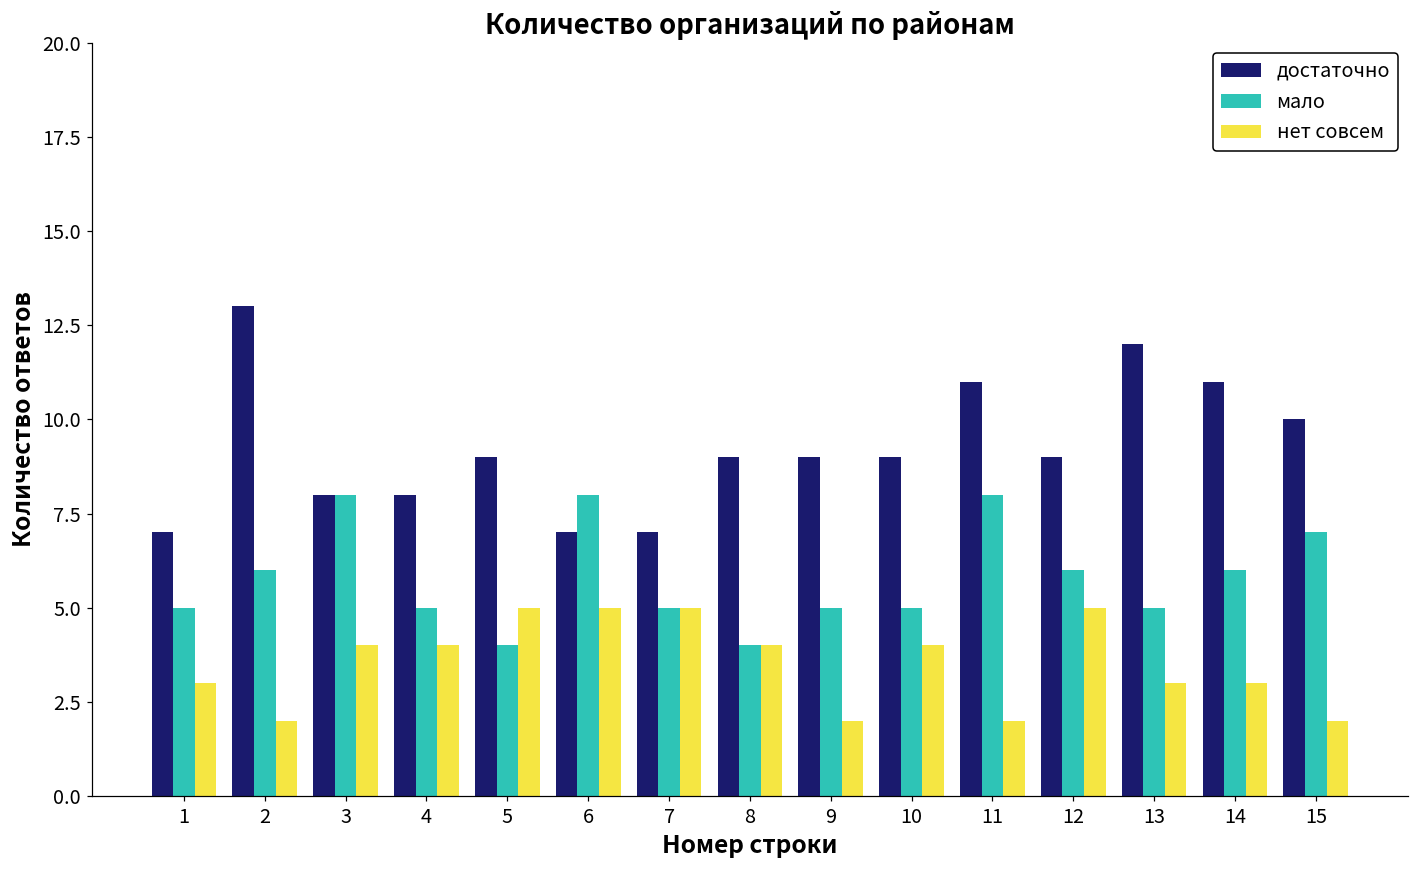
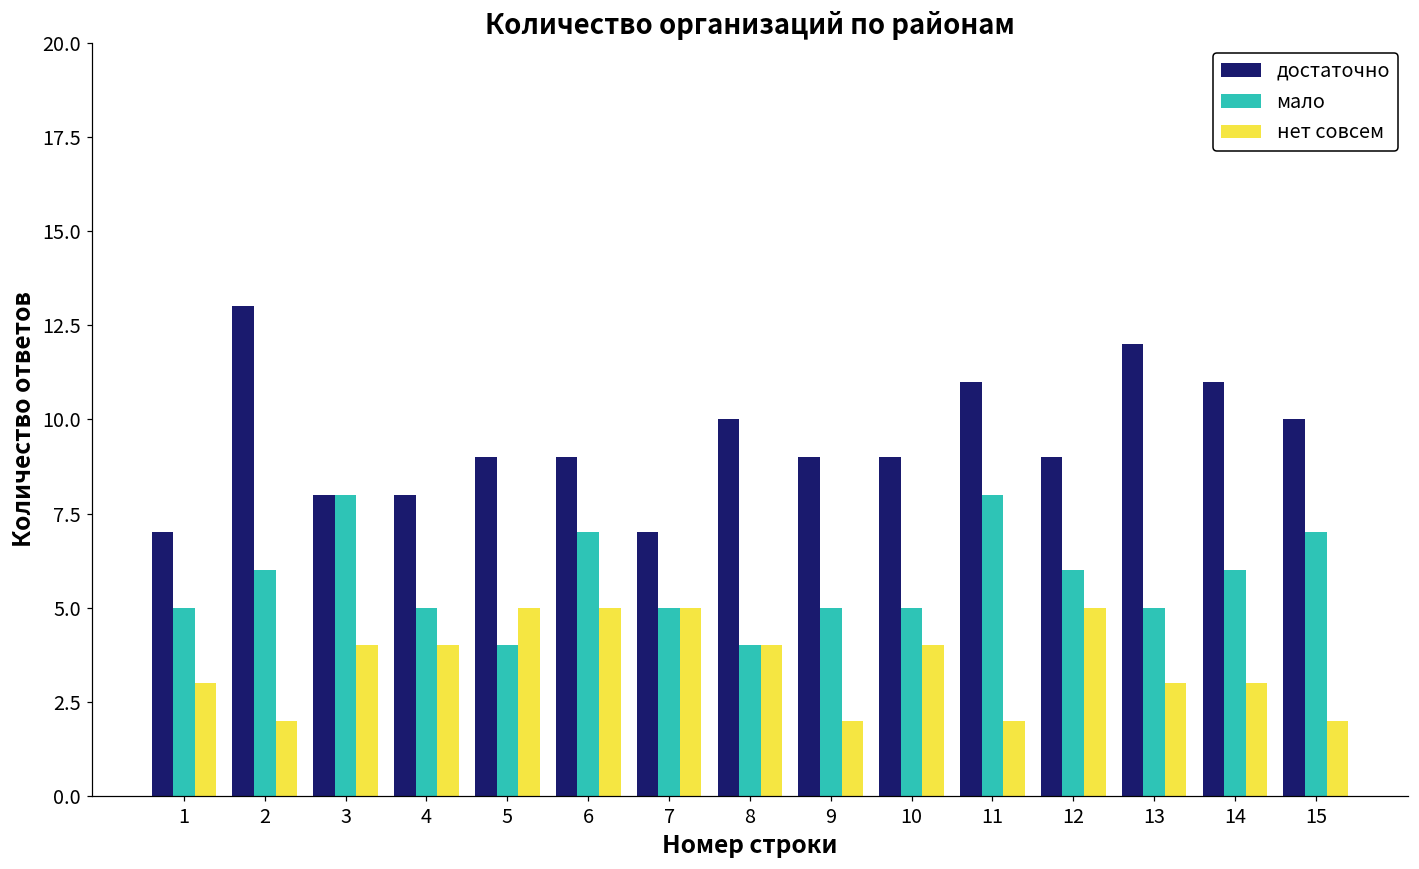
  {
    "достаточно": {
      "1": 7,
      "2": 13,
      "3": 8,
      "4": 8,
      "5": 9,
-     "6": 7,
+     "6": 9,
      "7": 7,
-     "8": 9,
+     "8": 10,
      "9": 9,
      "10": 9,
      "11": 11,
      "12": 9,
      "13": 12,
      "14": 11,
      "15": 10
    },
    "мало": {
      "1": 5,
      "2": 6,
      "3": 8,
      "4": 5,
      "5": 4,
-     "6": 8,
+     "6": 7,
      "7": 5,
      "8": 4,
      "9": 5,
      "10": 5,
      "11": 8,
      "12": 6,
      "13": 5,
      "14": 6,
      "15": 7
    },
    "нет совсем": {
      "1": 3,
      "2": 2,
      "3": 4,
      "4": 4,
      "5": 5,
      "6": 5,
      "7": 5,
      "8": 4,
      "9": 2,
      "10": 4,
      "11": 2,
      "12": 5,
      "13": 3,
      "14": 3,
      "15": 2
    }
  }
